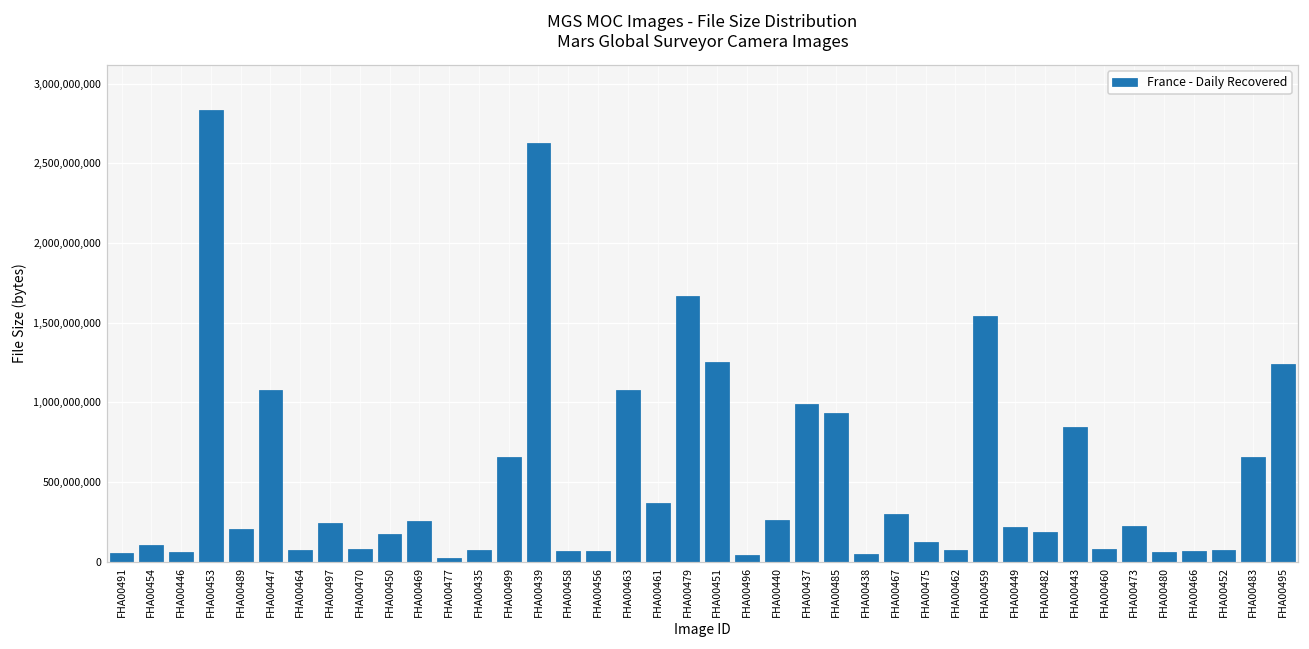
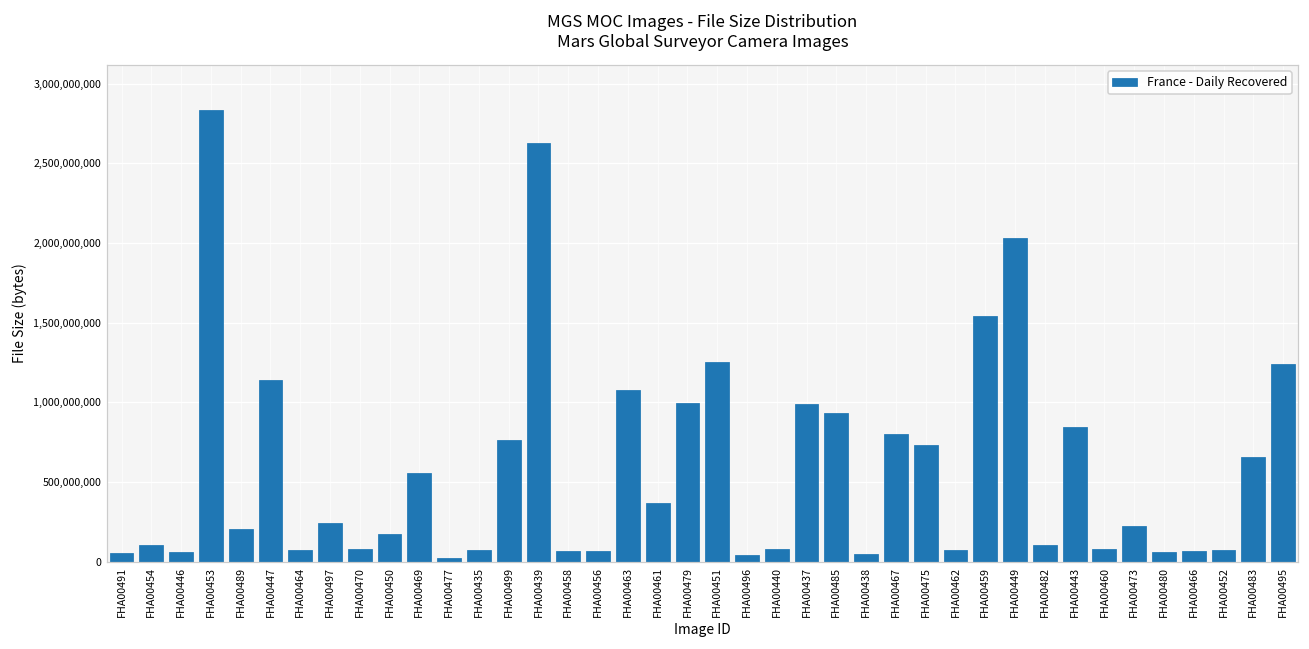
  {
    "FHA00491": "60,000,000",
    "FHA00454": "110,000,000",
    "FHA00446": "60,000,000",
    "FHA00453": "2,830,000,000",
    "FHA00489": "210,000,000",
-   "FHA00447": "1,080,000,000",
+   "FHA00447": "1,140,000,000",
    "FHA00464": "80,000,000",
    "FHA00497": "240,000,000",
    "FHA00470": "80,000,000",
    "FHA00450": "180,000,000",
-   "FHA00469": "250,000,000",
+   "FHA00469": "560,000,000",
    "FHA00477": "30,000,000",
    "FHA00435": "80,000,000",
-   "FHA00499": "660,000,000",
+   "FHA00499": "770,000,000",
    "FHA00439": "2,630,000,000",
    "FHA00458": "70,000,000",
    "FHA00456": "70,000,000",
    "FHA00463": "1,080,000,000",
    "FHA00461": "370,000,000",
-   "FHA00479": "1,670,000,000",
+   "FHA00479": "990,000,000",
    "FHA00451": "1,260,000,000",
    "FHA00496": "40,000,000",
-   "FHA00440": "260,000,000",
+   "FHA00440": "80,000,000",
    "FHA00437": "990,000,000",
    "FHA00485": "930,000,000",
    "FHA00438": "50,000,000",
-   "FHA00467": "300,000,000",
-   "FHA00475": "130,000,000",
+   "FHA00467": "800,000,000",
+   "FHA00475": "730,000,000",
    "FHA00462": "70,000,000",
    "FHA00459": "1,540,000,000",
-   "FHA00449": "220,000,000",
-   "FHA00482": "190,000,000",
+   "FHA00449": "2,030,000,000",
+   "FHA00482": "100,000,000",
    "FHA00443": "850,000,000",
    "FHA00460": "80,000,000",
    "FHA00473": "220,000,000",
    "FHA00480": "60,000,000",
    "FHA00466": "70,000,000",
    "FHA00452": "70,000,000",
    "FHA00483": "660,000,000",
    "FHA00495": "1,240,000,000"
  }
